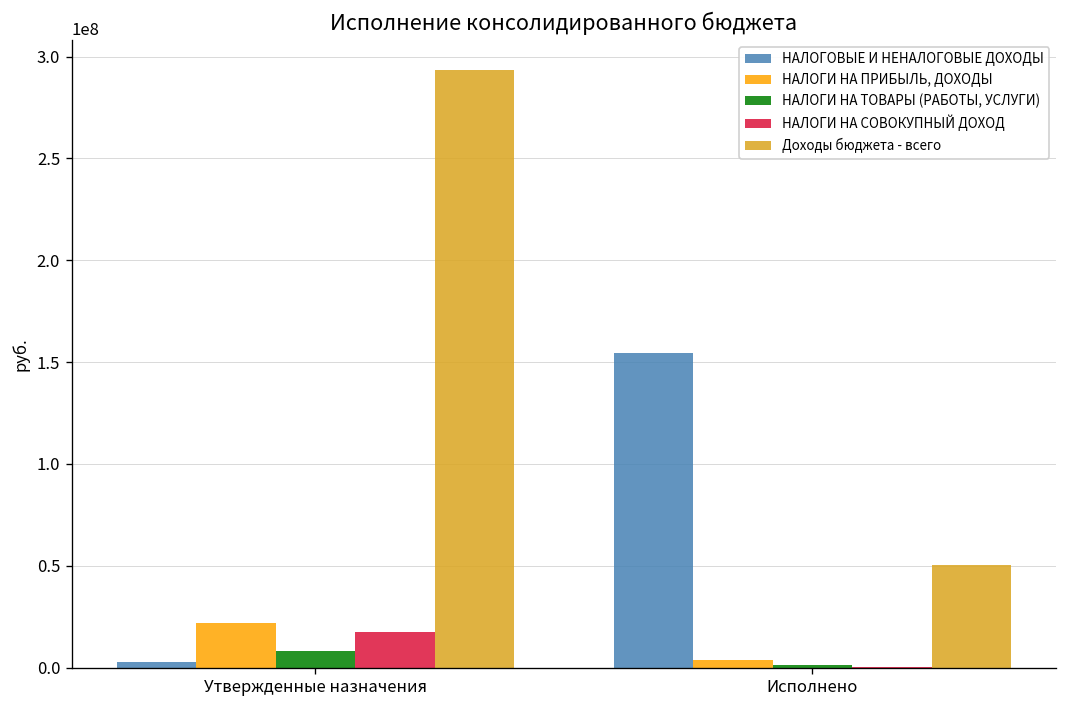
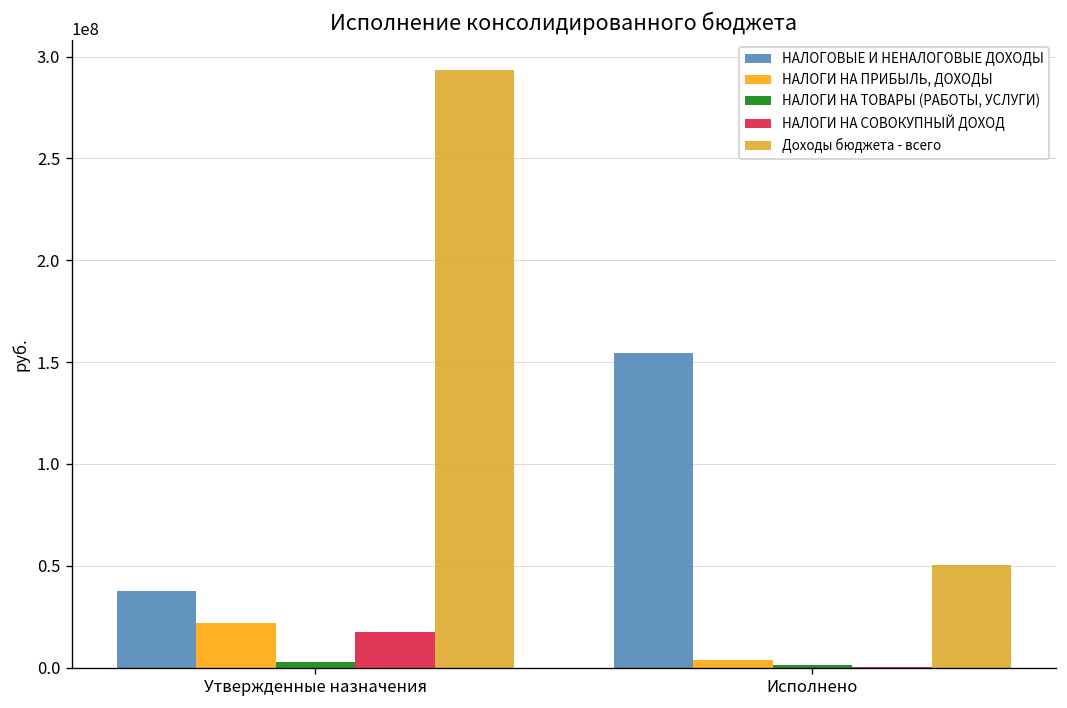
  {
    "НАЛОГОВЫЕ И НЕНАЛОГОВЫЕ ДОХОДЫ": {
-     "Утвержденные назначения": 3000000,
+     "Утвержденные назначения": 38000000,
      "Исполнено": 154000000
    },
    "НАЛОГИ НА ТОВАРЫ (РАБОТЫ, УСЛУГИ)": {
-     "Утвержденные назначения": 8000000
+     "Утвержденные назначения": 3000000
    },
    "НАЛОГИ НА СОВОКУПНЫЙ ДОХОД": {
      "Утвержденные назначения": 18000000
    }
  }
